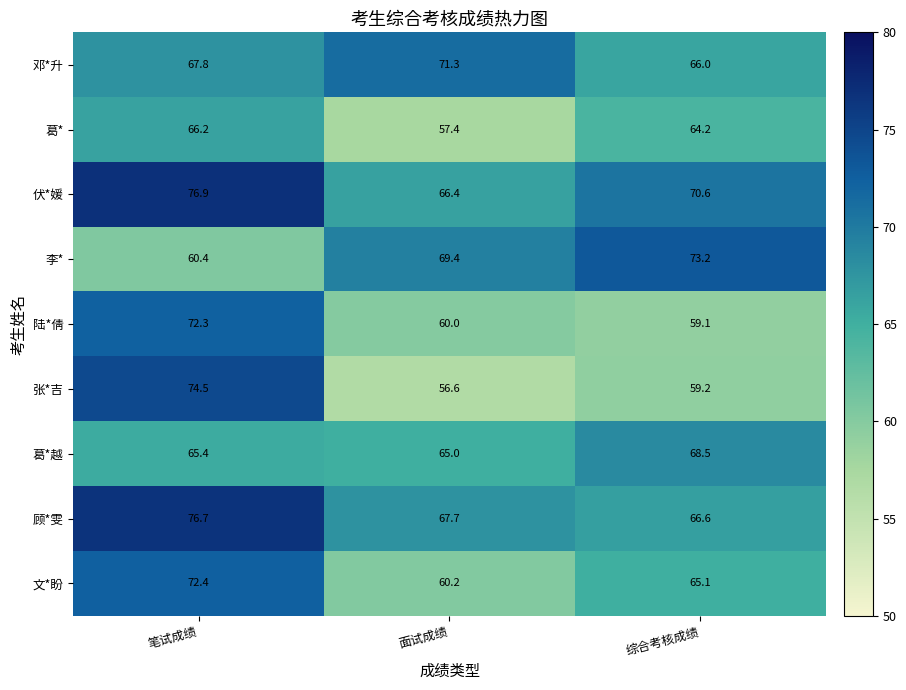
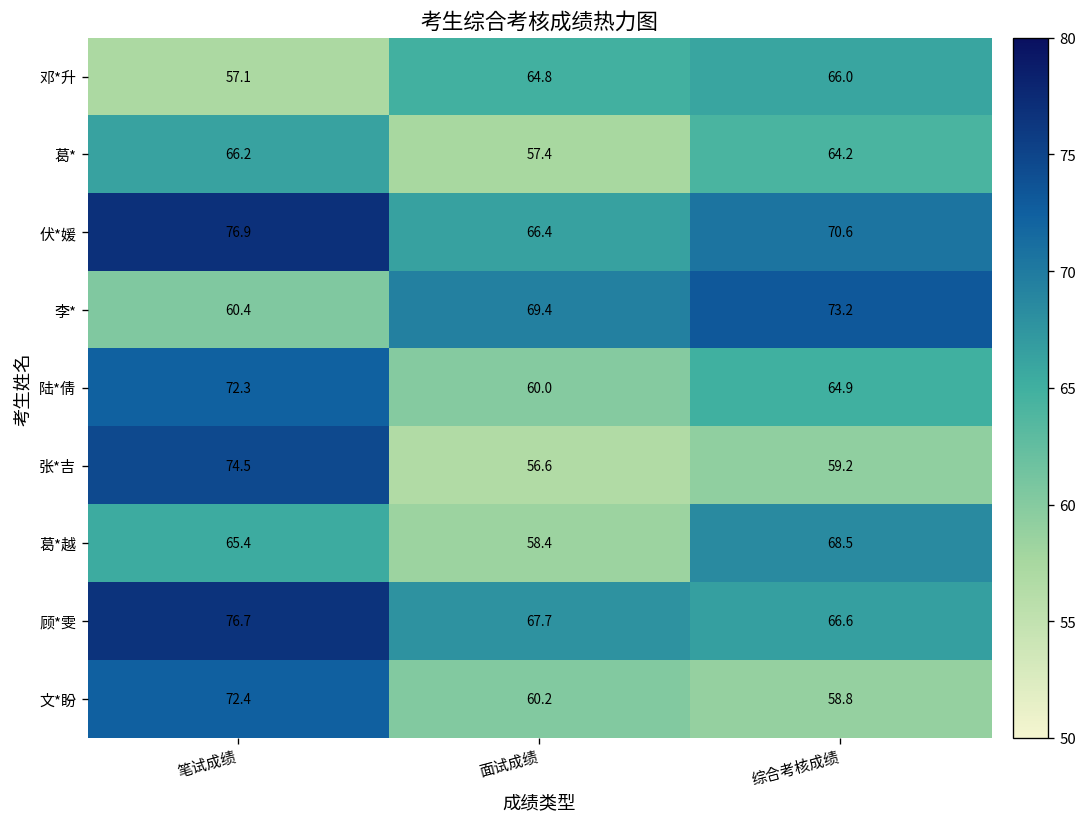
  {
    "邓*升": {
-     "笔试成绩": 67.8,
-     "面试成绩": 71.3,
+     "笔试成绩": 57.1,
+     "面试成绩": 64.8,
      "综合考核成绩": 66.0
    },
    "葛*": {
      "笔试成绩": 66.2,
      "面试成绩": 57.4,
      "综合考核成绩": 64.2
    },
    "伏*媛": {
      "笔试成绩": 76.9,
      "面试成绩": 66.4,
      "综合考核成绩": 70.6
    },
    "李*": {
      "笔试成绩": 60.4,
      "面试成绩": 69.4,
      "综合考核成绩": 73.2
    },
    "陆*倩": {
      "笔试成绩": 72.3,
      "面试成绩": 60.0,
-     "综合考核成绩": 59.1
+     "综合考核成绩": 64.9
    },
    "张*吉": {
      "笔试成绩": 74.5,
      "面试成绩": 56.6,
      "综合考核成绩": 59.2
    },
    "葛*越": {
      "笔试成绩": 65.4,
-     "面试成绩": 65.0,
+     "面试成绩": 58.4,
      "综合考核成绩": 68.5
    },
    "顾*雯": {
      "笔试成绩": 76.7,
      "面试成绩": 67.7,
      "综合考核成绩": 66.6
    },
    "文*盼": {
      "笔试成绩": 72.4,
      "面试成绩": 60.2,
-     "综合考核成绩": 65.1
+     "综合考核成绩": 58.8
    }
  }
